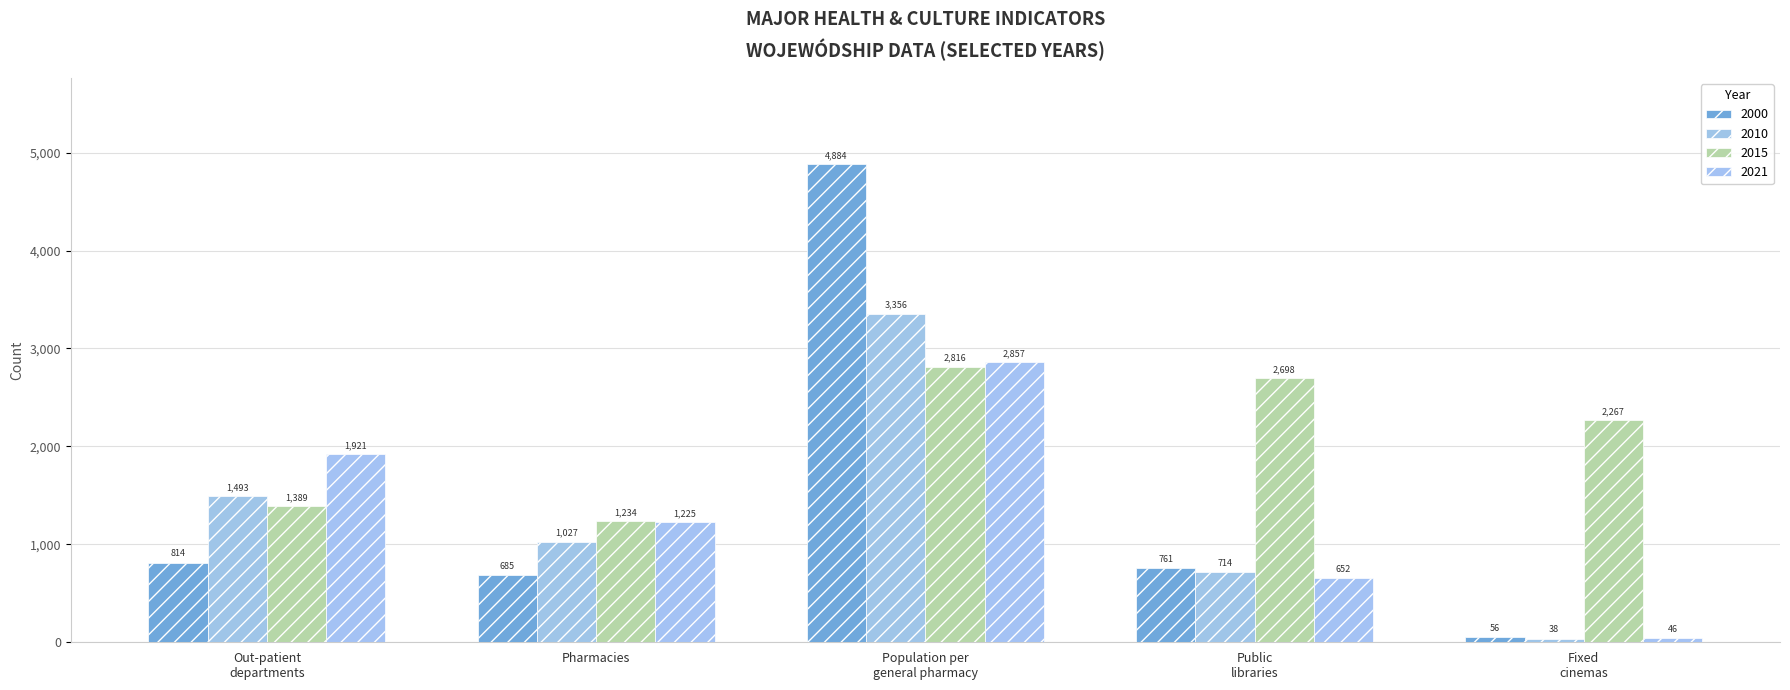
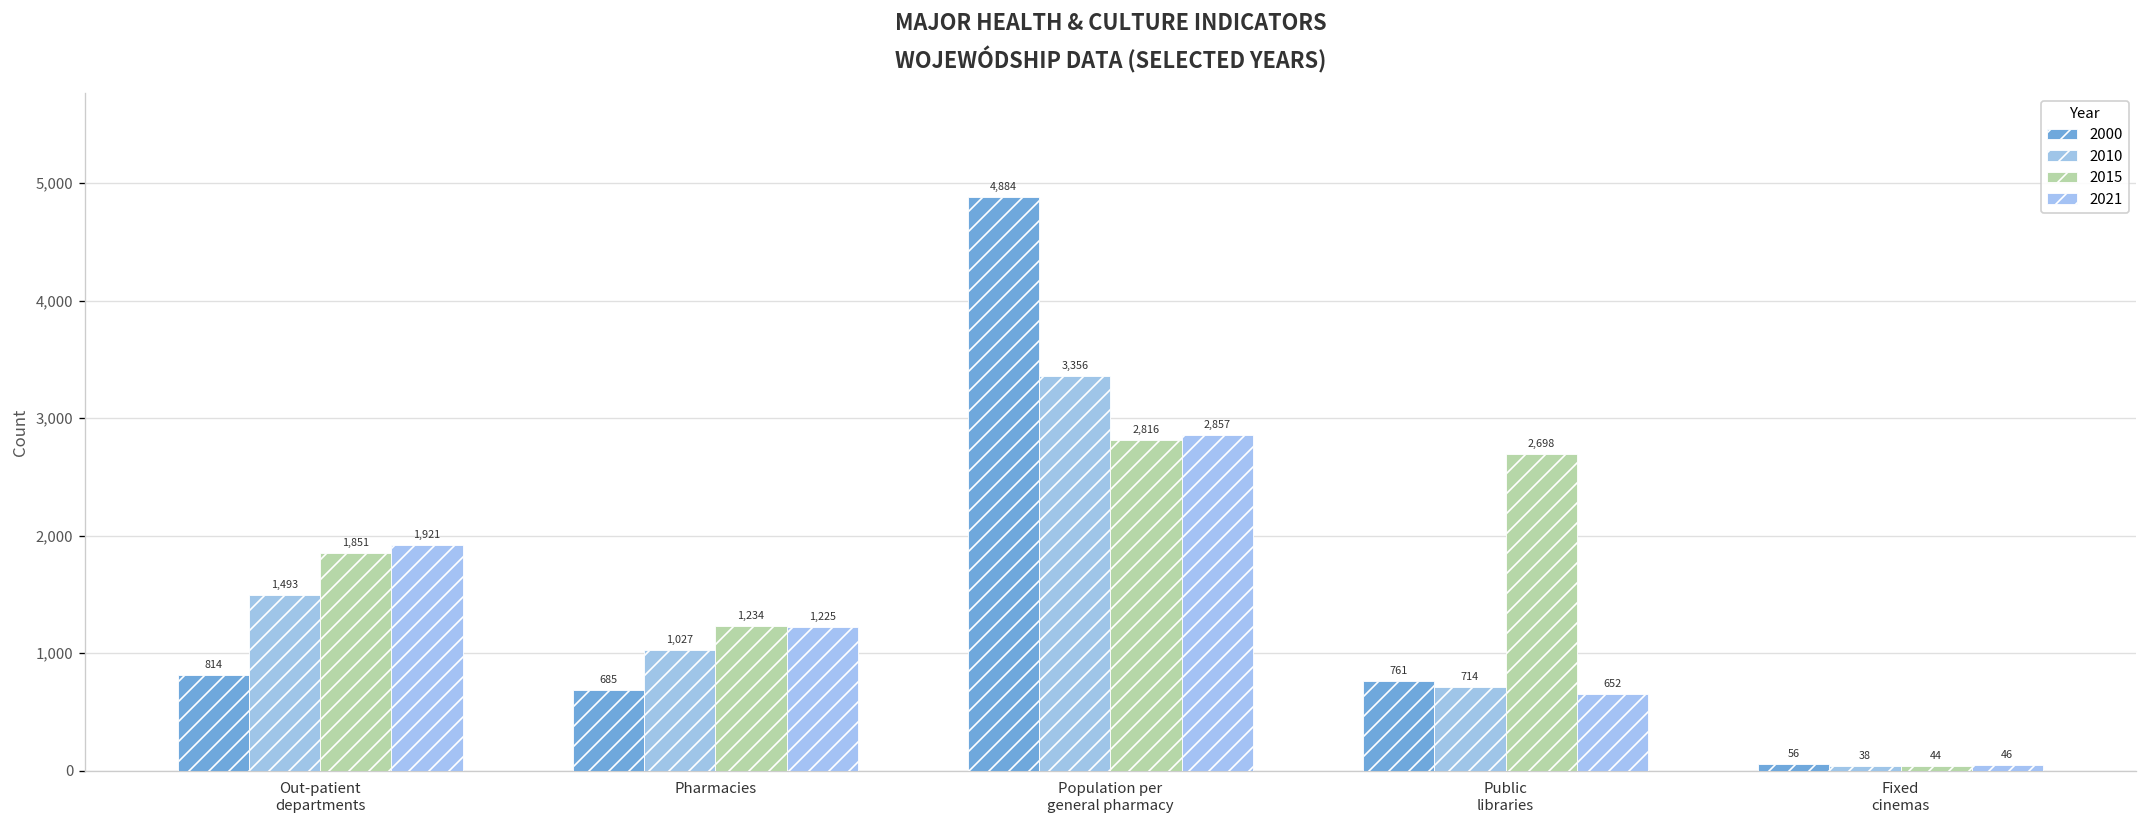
  {
    "2015": {
-     "Out-patient departments": "1,389",
+     "Out-patient departments": "1,851",
      "Pharmacies": "1,234",
      "Population per general pharmacy": "2,816",
      "Public libraries": "2,698",
-     "Fixed cinemas": "2,267"
+     "Fixed cinemas": "44"
    }
  }
